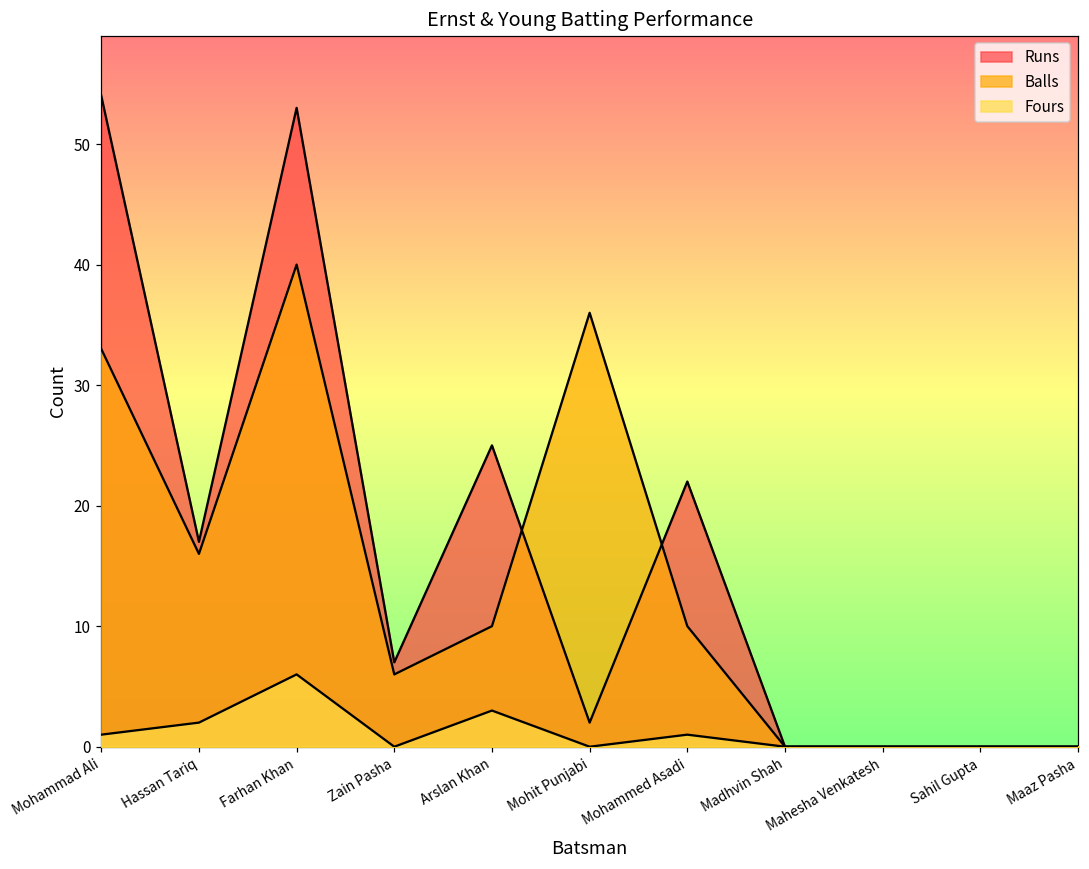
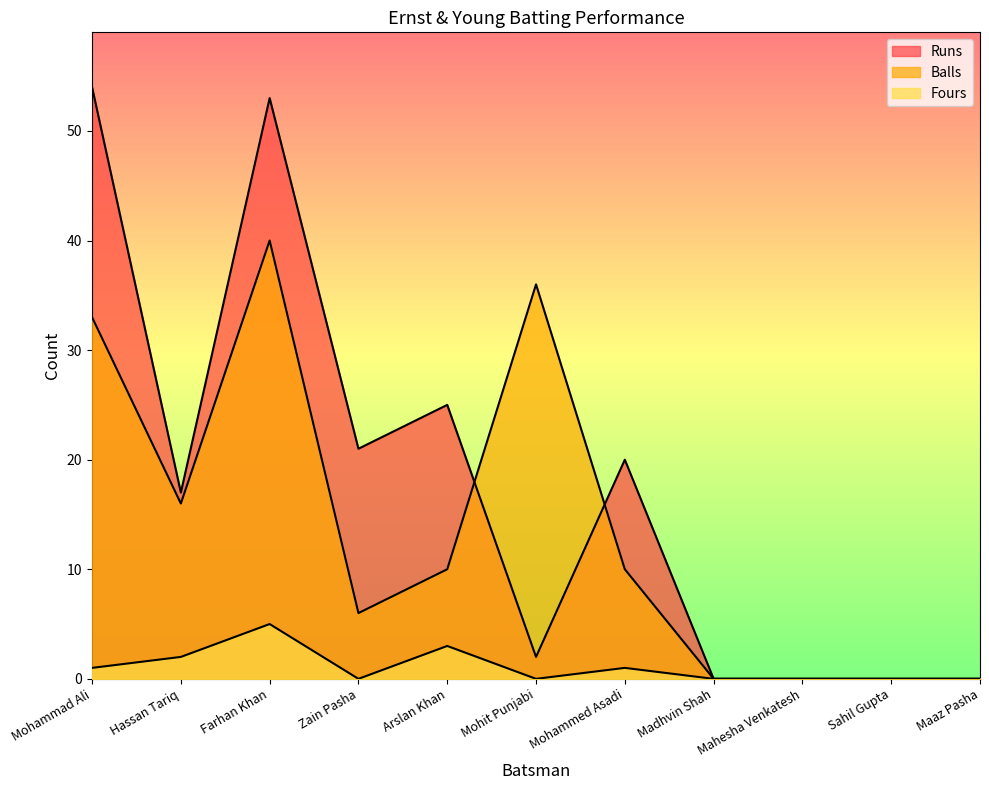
  {
    "Runs": {
      "Mohammad Ali": 54,
      "Hassan Tariq": 17,
      "Farhan Khan": 53,
-     "Zain Pasha": 7,
+     "Zain Pasha": 21,
      "Arslan Khan": 25,
      "Mohit Punjabi": 2,
-     "Mohammed Asadi": 22
+     "Mohammed Asadi": 20
    },
    "Balls": {
      "Mohammad Ali": 33,
      "Hassan Tariq": 16,
      "Farhan Khan": 40,
      "Zain Pasha": 6,
      "Arslan Khan": 10,
      "Mohit Punjabi": 36,
      "Mohammed Asadi": 10
    },
    "Fours": {
      "Mohammad Ali": 1,
      "Hassan Tariq": 2,
-     "Farhan Khan": 6,
+     "Farhan Khan": 5,
      "Zain Pasha": 0,
      "Arslan Khan": 3,
      "Mohit Punjabi": 0,
      "Mohammed Asadi": 1
    }
  }
